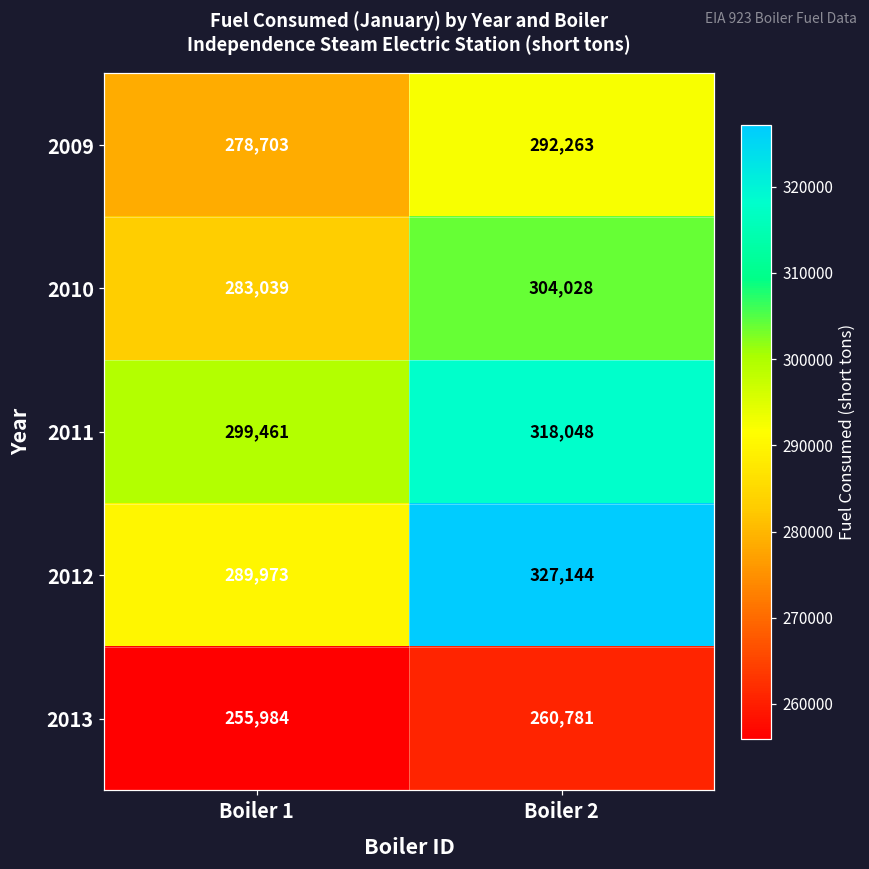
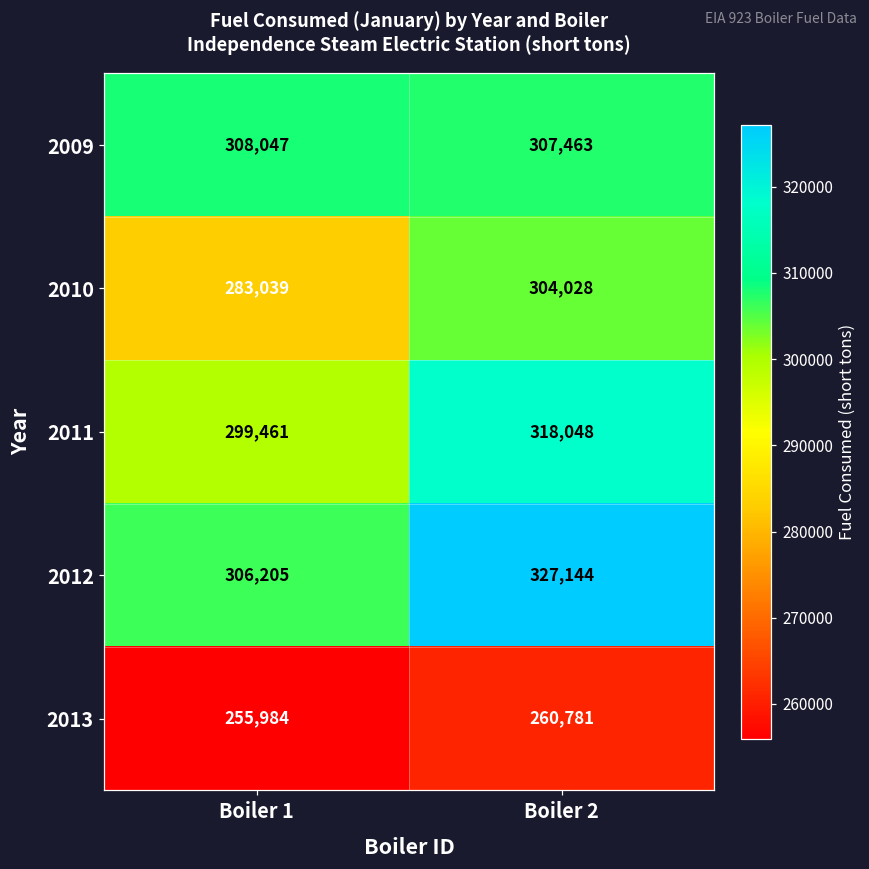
  {
    "2009": {
-     "Boiler 1": "278,703",
-     "Boiler 2": "292,263"
+     "Boiler 1": "308,047",
+     "Boiler 2": "307,463"
    },
    "2010": {
      "Boiler 1": "283,039",
      "Boiler 2": "304,028"
    },
    "2011": {
      "Boiler 1": "299,461",
      "Boiler 2": "318,048"
    },
    "2012": {
-     "Boiler 1": "289,973",
+     "Boiler 1": "306,205",
      "Boiler 2": "327,144"
    },
    "2013": {
      "Boiler 1": "255,984",
      "Boiler 2": "260,781"
    }
  }
